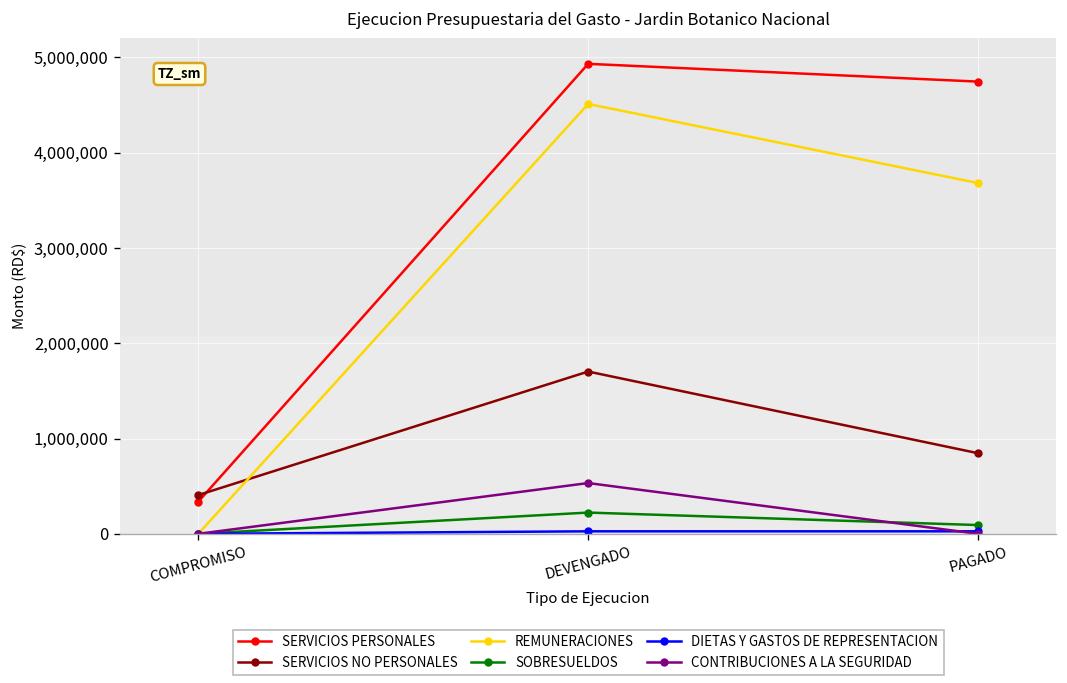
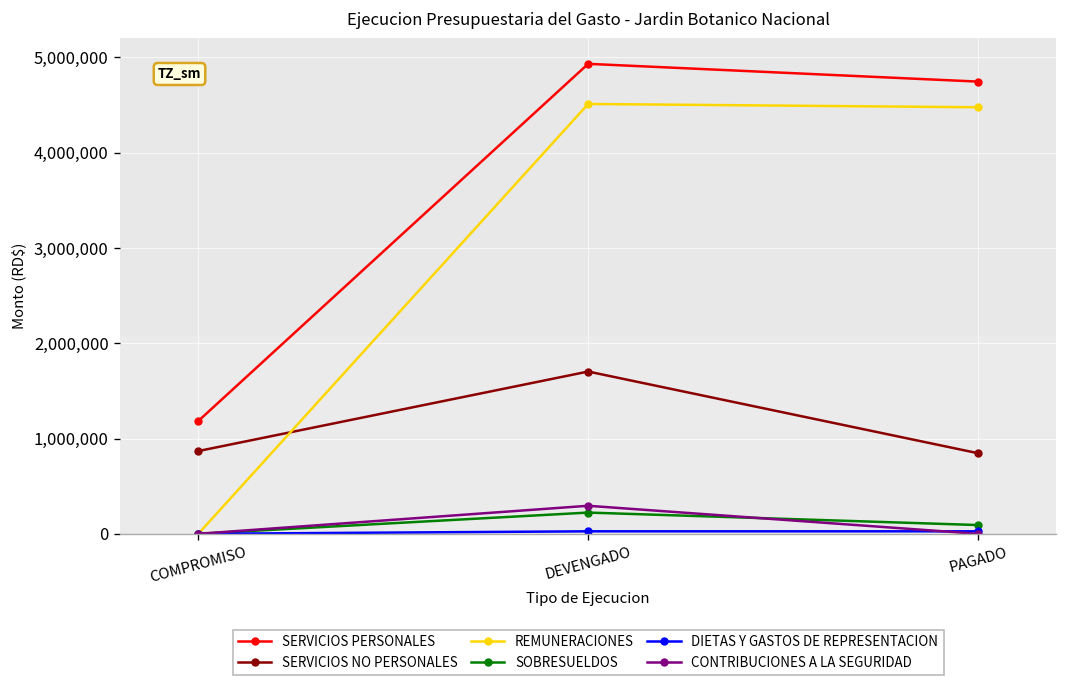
  {
    "SERVICIOS PERSONALES": {
-     "COMPROMISO": "300,000",
+     "COMPROMISO": "1,200,000",
      "DEVENGADO": "4,900,000",
      "PAGADO": "4,700,000"
    },
    "SERVICIOS NO PERSONALES": {
-     "COMPROMISO": "400,000",
+     "COMPROMISO": "900,000",
      "DEVENGADO": "1,700,000",
      "PAGADO": "800,000"
    },
    "REMUNERACIONES": {
      "DEVENGADO": "4,500,000",
-     "PAGADO": "3,700,000"
+     "PAGADO": "4,500,000"
    },
    "SOBRESUELDOS": {
      "DEVENGADO": "200,000",
      "PAGADO": "100,000"
    },
    "DIETAS Y GASTOS DE REPRESENTACION": {
      "DEVENGADO": "0"
    },
    "CONTRIBUCIONES A LA SEGURIDAD": {
-     "DEVENGADO": "500,000"
+     "DEVENGADO": "300,000"
    }
  }
